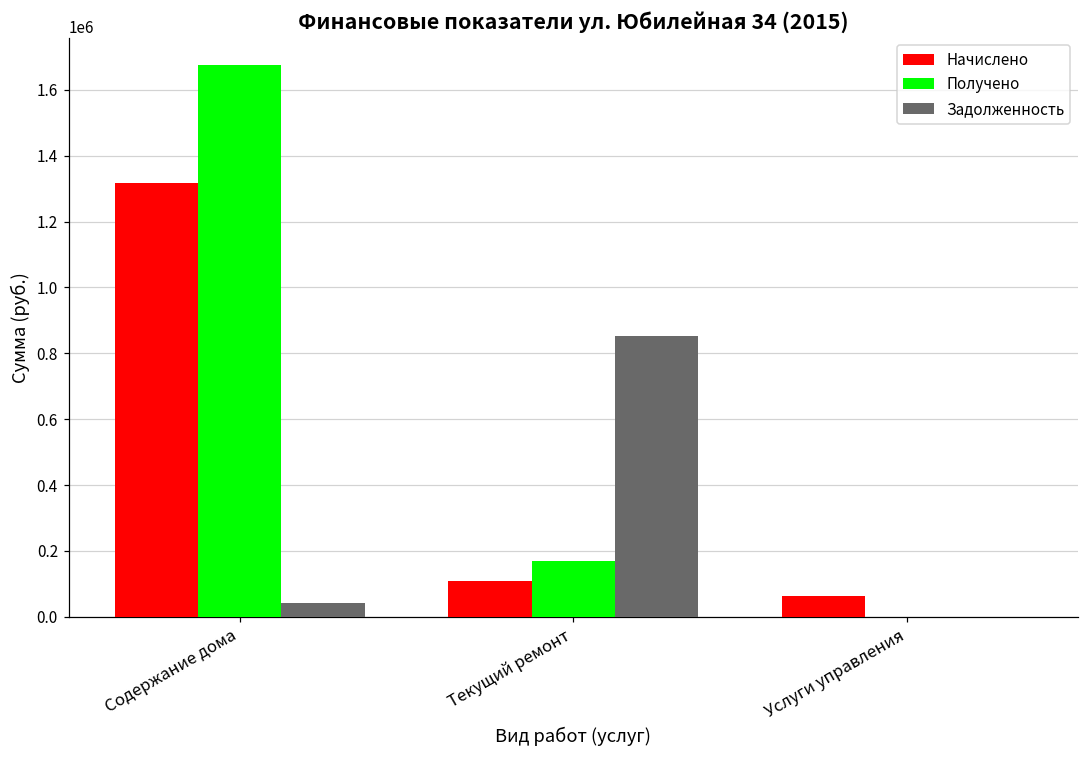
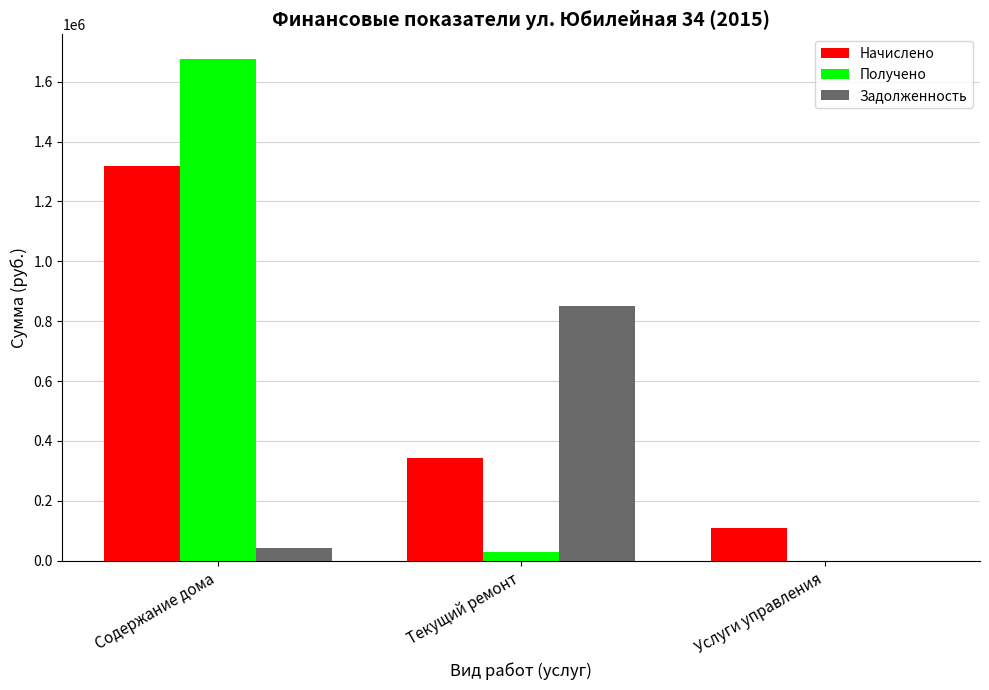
  {
    "Начислено": {
      "Содержание дома": 1320000,
-     "Текущий ремонт": 110000,
-     "Услуги управления": 60000
+     "Текущий ремонт": 340000,
+     "Услуги управления": 110000
    },
    "Получено": {
      "Содержание дома": 1670000,
-     "Текущий ремонт": 170000,
+     "Текущий ремонт": 30000,
      "Услуги управления": 0
    },
    "Задолженность": {
      "Содержание дома": 40000,
      "Текущий ремонт": 850000,
      "Услуги управления": 0
    }
  }
